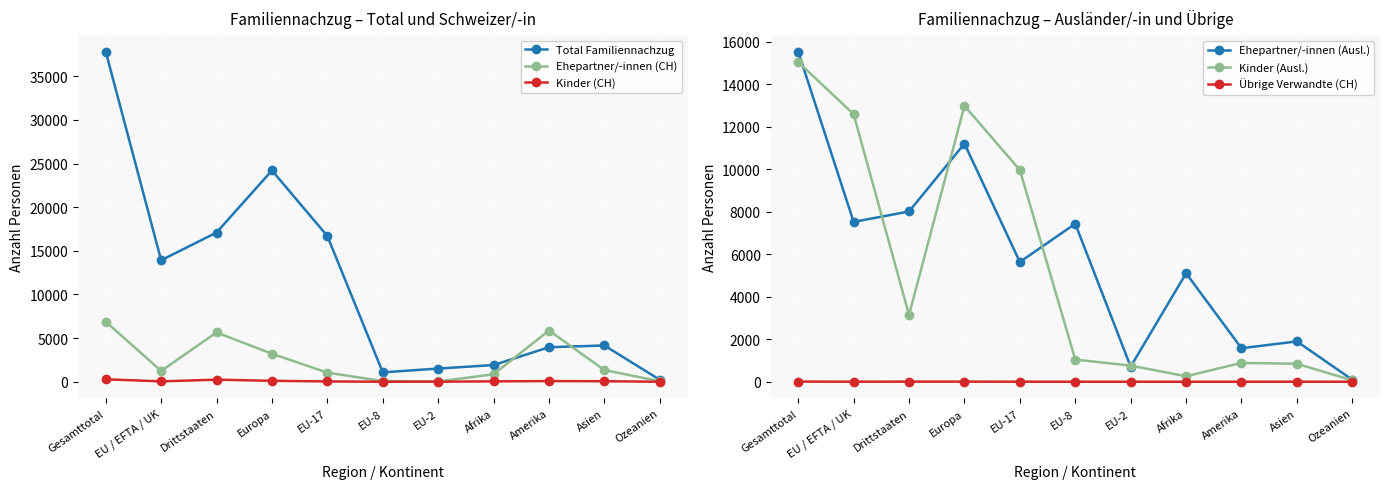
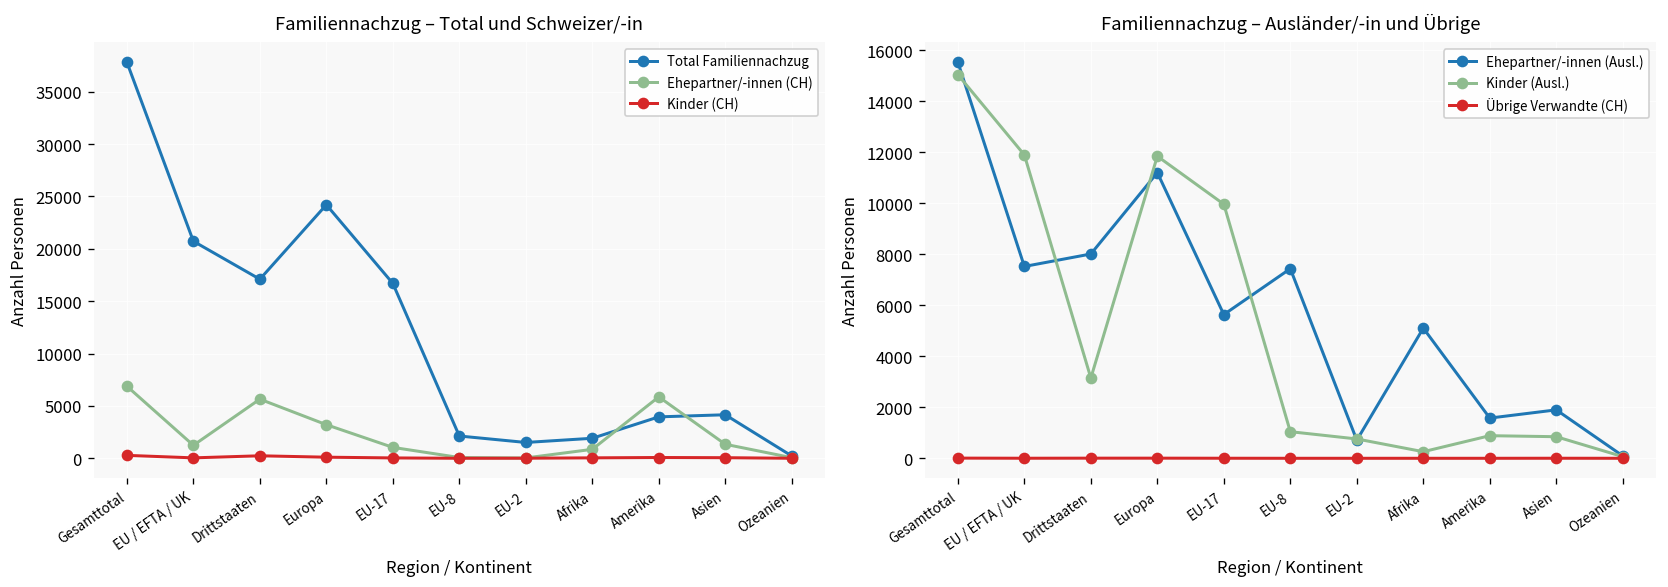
  {
    "Familiennachzug – Total und Schweizer/-in": {
      "Total Familiennachzug": {
        "Gesamttotal": 38000,
-       "EU / EFTA / UK": 14000,
+       "EU / EFTA / UK": 21000,
        "Drittstaaten": 17000,
        "Europa": 24000,
        "EU-17": 17000,
-       "EU-8": 1000,
+       "EU-8": 2000,
        "EU-2": 2000,
        "Afrika": 2000,
        "Amerika": 4000,
        "Asien": 4000
      },
      "Ehepartner/-innen (CH)": {
        "Gesamttotal": 7000,
        "EU / EFTA / UK": 1000,
        "Drittstaaten": 6000,
        "Europa": 3000,
        "EU-17": 1000,
        "Afrika": 1000,
        "Amerika": 6000,
        "Asien": 1000
      },
      "Kinder (CH)": {
        "Gesamttotal": 0,
        "EU / EFTA / UK": 0,
        "Drittstaaten": 0,
        "Europa": 0,
        "EU-17": 0,
        "Afrika": 0,
        "Amerika": 0,
        "Asien": 0
      }
    },
    "Familiennachzug – Ausländer/-in und Übrige": {
      "Ehepartner/-innen (Ausl.)": {
        "Gesamttotal": 15500,
        "EU / EFTA / UK": 7500,
        "Drittstaaten": 8000,
        "Europa": 11200,
        "EU-17": 5600,
        "EU-8": 7400,
        "Afrika": 5100,
        "Amerika": 1600,
        "Asien": 1900
      },
      "Kinder (Ausl.)": {
        "Gesamttotal": 15000,
-       "EU / EFTA / UK": 12600,
+       "EU / EFTA / UK": 11900,
        "Drittstaaten": 3100,
-       "Europa": 13000,
+       "Europa": 11800,
        "EU-17": 10000,
        "EU-8": 1000,
        "Afrika": 300,
        "Amerika": 900,
        "Asien": 800
      },
      "Übrige Verwandte (CH)": {
        "Gesamttotal": 0,
        "EU / EFTA / UK": 0,
        "Drittstaaten": 0,
        "Europa": 0,
        "EU-17": 0,
        "EU-8": 0,
        "EU-2": 0,
        "Afrika": 0,
        "Amerika": 0,
        "Asien": 0
      }
    }
  }
